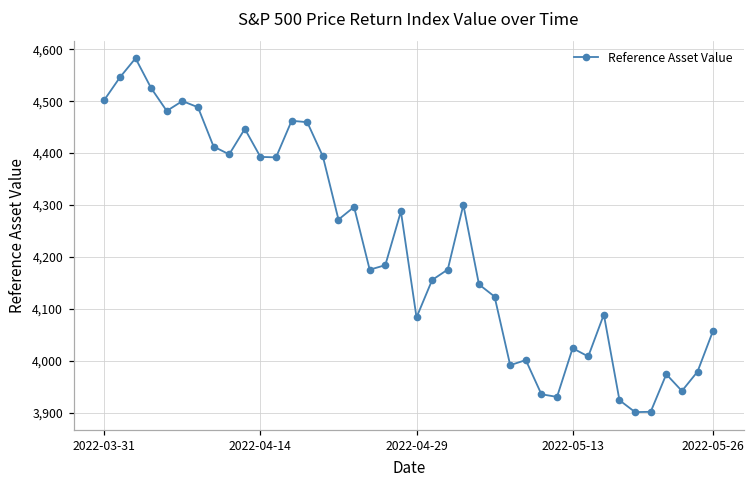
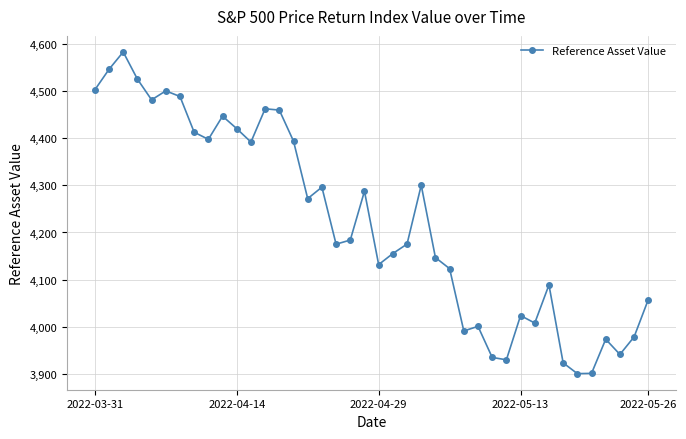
  {
    "2022-03-31": "4,500",
-   "2022-04-14": "4,390",
-   "2022-04-29": "4,080",
+   "2022-04-14": "4,420",
+   "2022-04-29": "4,130",
    "2022-05-13": "4,020",
    "2022-05-26": "4,060"
  }
